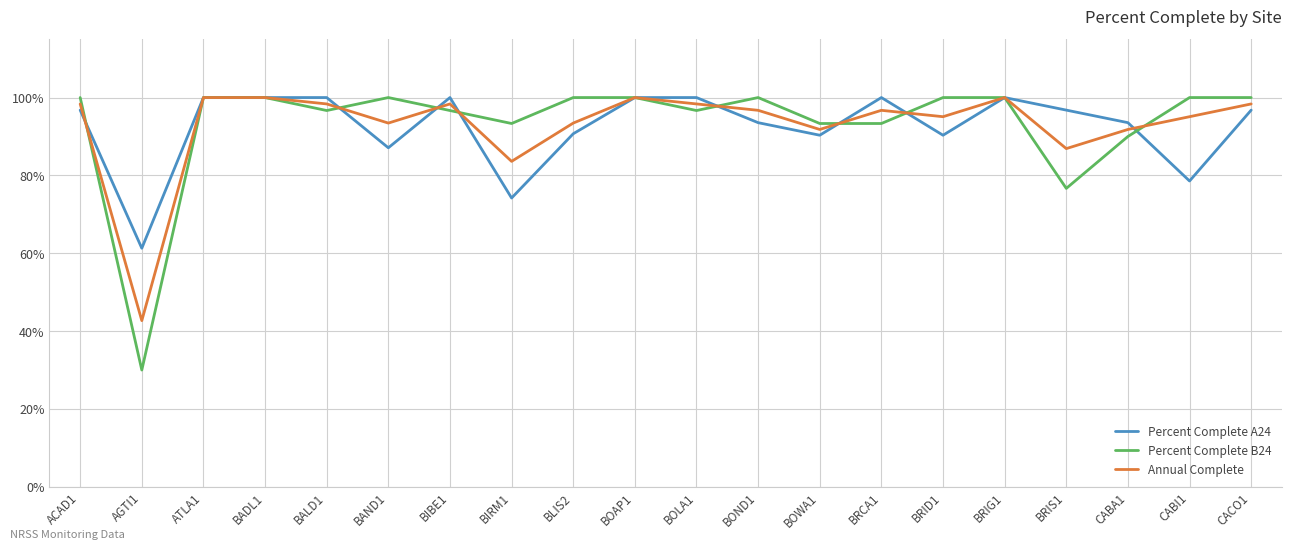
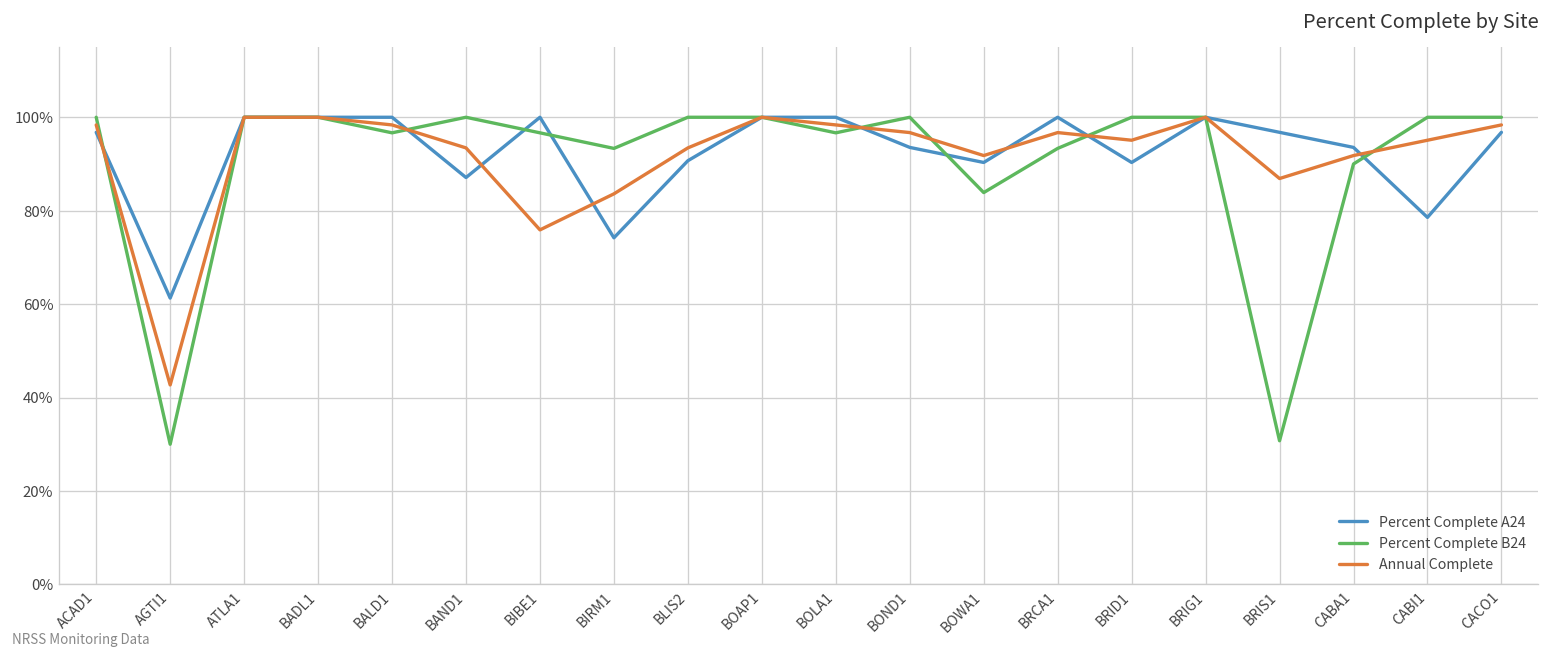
  {
    "Percent Complete A24": {
      "ACAD1": "97%",
      "AGTI1": "61%",
      "BALD1": "100%",
      "BAND1": "87%",
      "BIBE1": "100%",
      "BIRM1": "74%",
      "BLIS2": "91%",
      "BOLA1": "100%",
      "BOND1": "94%",
      "BOWA1": "90%",
      "BRCA1": "100%",
      "BRID1": "90%",
      "BRIS1": "97%",
      "CABA1": "94%",
      "CABI1": "79%",
      "CACO1": "97%"
    },
    "Percent Complete B24": {
      "ACAD1": "100%",
      "AGTI1": "30%",
      "BALD1": "97%",
      "BAND1": "100%",
      "BIBE1": "97%",
      "BIRM1": "93%",
      "BLIS2": "100%",
      "BOLA1": "97%",
      "BOND1": "100%",
-     "BOWA1": "93%",
+     "BOWA1": "84%",
      "BRCA1": "93%",
      "BRID1": "100%",
-     "BRIS1": "77%",
+     "BRIS1": "31%",
      "CABA1": "90%",
      "CABI1": "100%",
      "CACO1": "100%"
    },
    "Annual Complete": {
      "ACAD1": "98%",
      "AGTI1": "43%",
      "BALD1": "98%",
      "BAND1": "93%",
-     "BIBE1": "98%",
+     "BIBE1": "76%",
      "BIRM1": "84%",
      "BLIS2": "93%",
      "BOLA1": "98%",
      "BOND1": "97%",
      "BOWA1": "92%",
      "BRCA1": "97%",
      "BRID1": "95%",
      "BRIS1": "87%",
      "CABA1": "92%",
      "CABI1": "95%",
      "CACO1": "98%"
    }
  }
